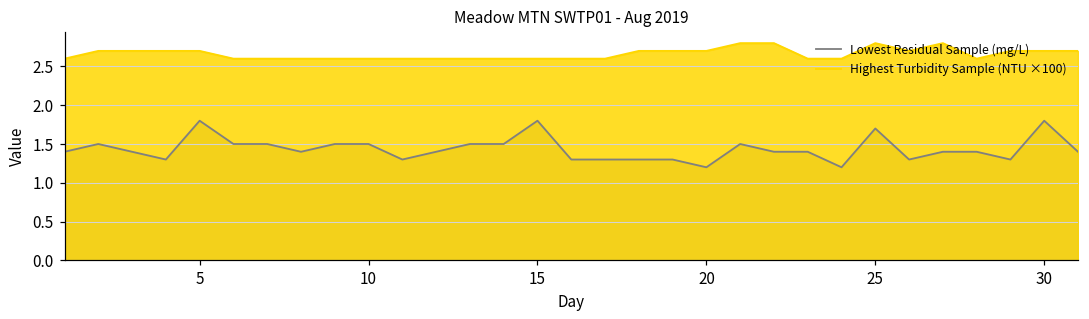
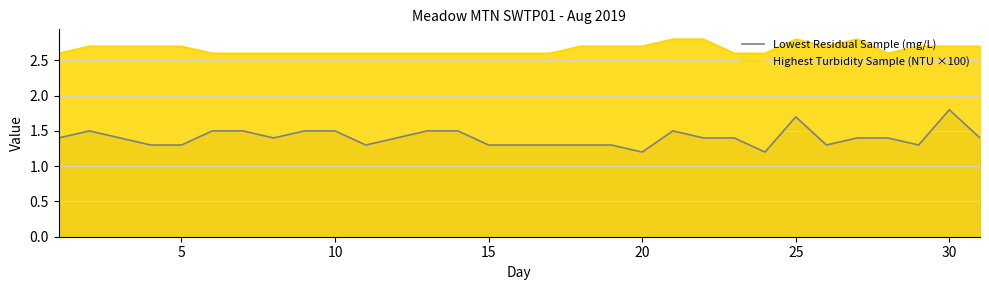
  {
    "Lowest Residual Sample (mg/L)": {
-     "5": 1.8,
+     "5": 1.3,
      "10": 1.5,
-     "15": 1.8,
+     "15": 1.3,
      "20": 1.2,
      "25": 1.7,
      "30": 1.8
    },
    "Highest Turbidity Sample (NTU ×100)": {
      "5": 2.7,
      "10": 2.6,
      "15": 2.6,
      "20": 2.7,
      "25": 2.8,
      "30": 2.7
    }
  }
